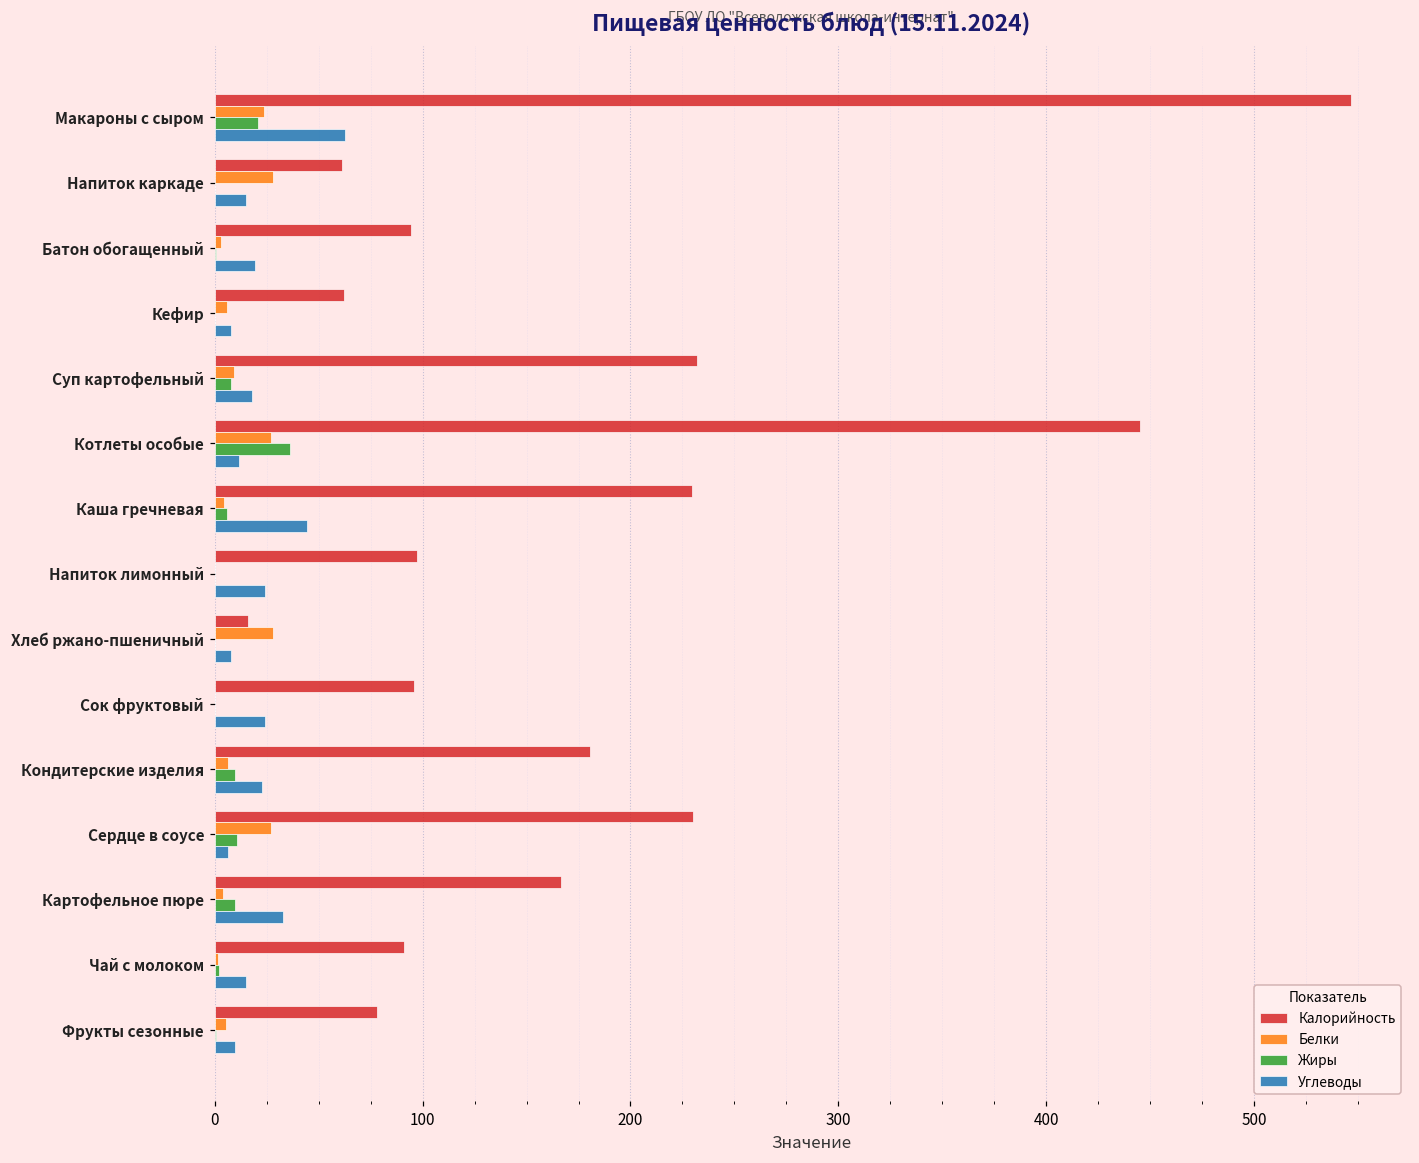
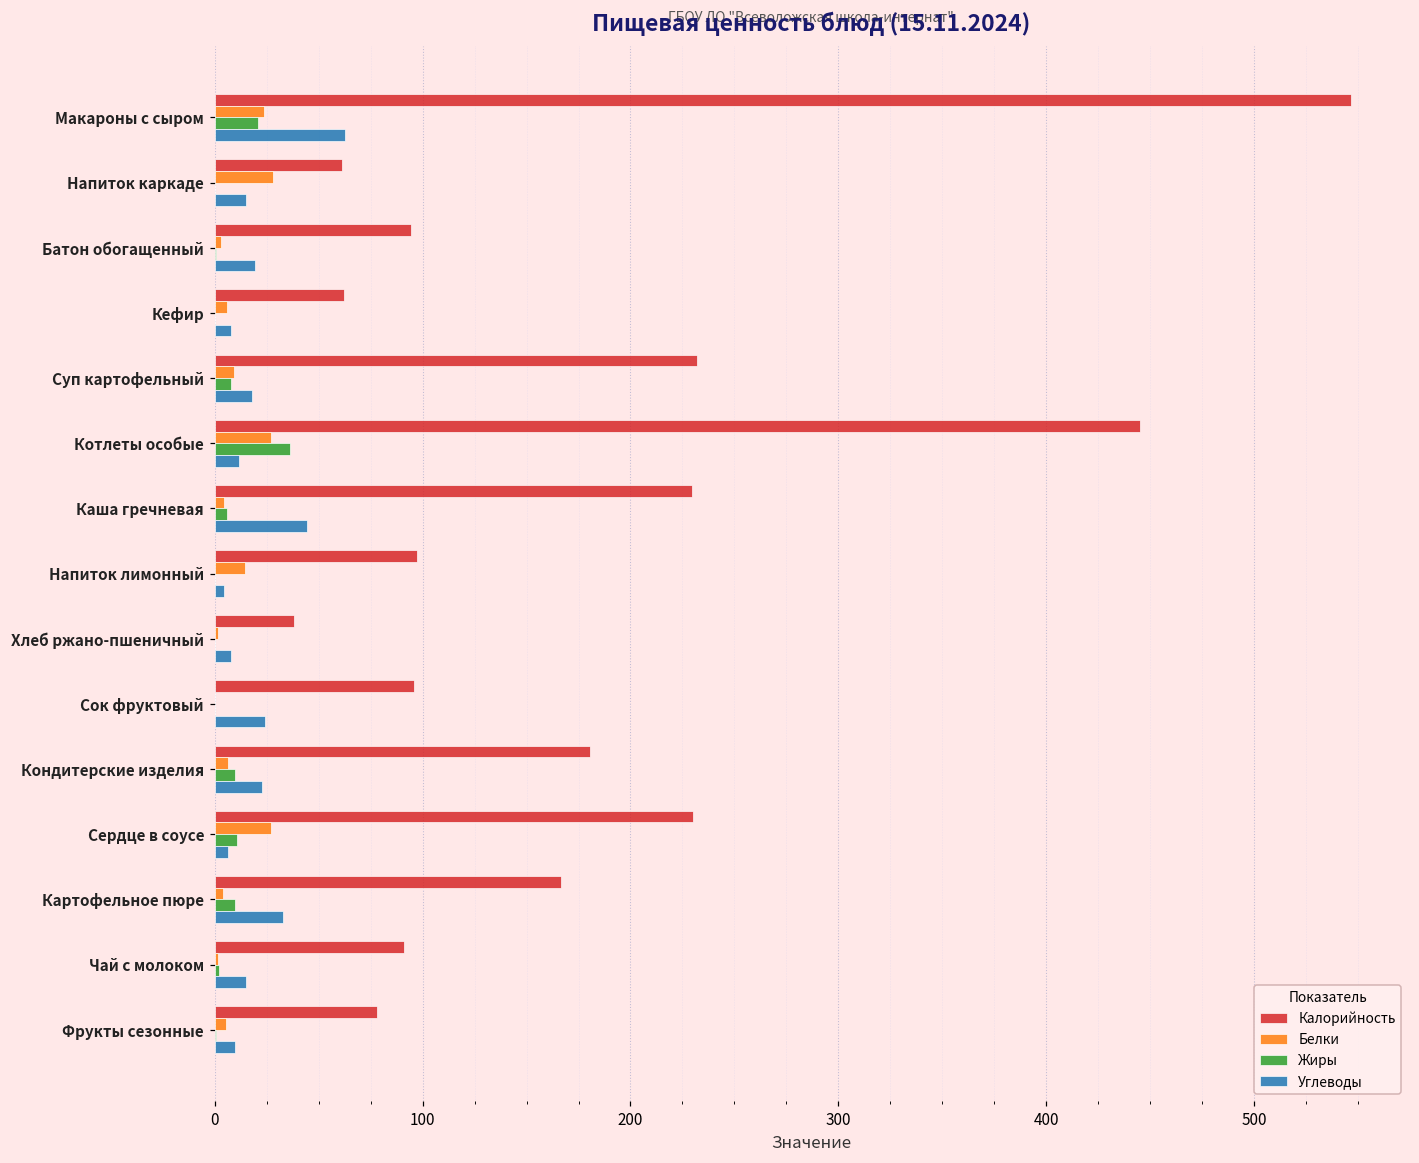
  {
    "Калорийность": {
      "Макароны с сыром": 547,
      "Напиток каркаде": 61,
      "Батон обогащенный": 94,
      "Кефир": 62,
      "Суп картофельный": 232,
      "Котлеты особые": 445,
      "Каша гречневая": 230,
      "Напиток лимонный": 98,
-     "Хлеб ржано-пшеничный": 16,
+     "Хлеб ржано-пшеничный": 38,
      "Сок фруктовый": 96,
      "Кондитерские изделия": 180,
      "Сердце в соусе": 230,
      "Картофельное пюре": 166,
      "Чай с молоком": 91,
      "Фрукты сезонные": 78
    },
    "Белки": {
      "Макароны с сыром": 24,
      "Напиток каркаде": 28,
      "Батон обогащенный": 3,
      "Кефир": 6,
      "Суп картофельный": 9,
      "Котлеты особые": 27,
      "Каша гречневая": 4,
-     "Напиток лимонный": 0,
-     "Хлеб ржано-пшеничный": 28,
+     "Напиток лимонный": 15,
+     "Хлеб ржано-пшеничный": 2,
      "Кондитерские изделия": 7,
      "Сердце в соусе": 27,
      "Картофельное пюре": 4,
      "Чай с молоком": 2,
      "Фрукты сезонные": 5
    },
    "Жиры": {
      "Макароны с сыром": 21,
      "Напиток каркаде": 0,
      "Суп картофельный": 8,
      "Котлеты особые": 36,
      "Каша гречневая": 6,
      "Напиток лимонный": 0,
      "Сок фруктовый": 0,
      "Кондитерские изделия": 10,
      "Сердце в соусе": 11,
      "Картофельное пюре": 10,
      "Чай с молоком": 2
    },
    "Углеводы": {
      "Макароны с сыром": 63,
      "Напиток каркаде": 15,
      "Батон обогащенный": 19,
      "Кефир": 8,
      "Суп картофельный": 18,
      "Котлеты особые": 12,
      "Каша гречневая": 45,
-     "Напиток лимонный": 24,
+     "Напиток лимонный": 4,
      "Хлеб ржано-пшеничный": 8,
      "Сок фруктовый": 24,
      "Кондитерские изделия": 23,
      "Сердце в соусе": 7,
      "Картофельное пюре": 33,
      "Чай с молоком": 15,
      "Фрукты сезонные": 10
    }
  }
